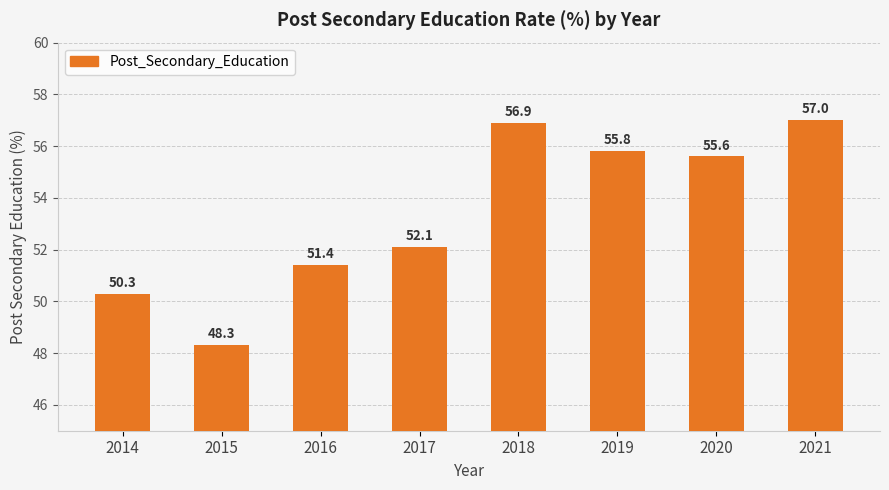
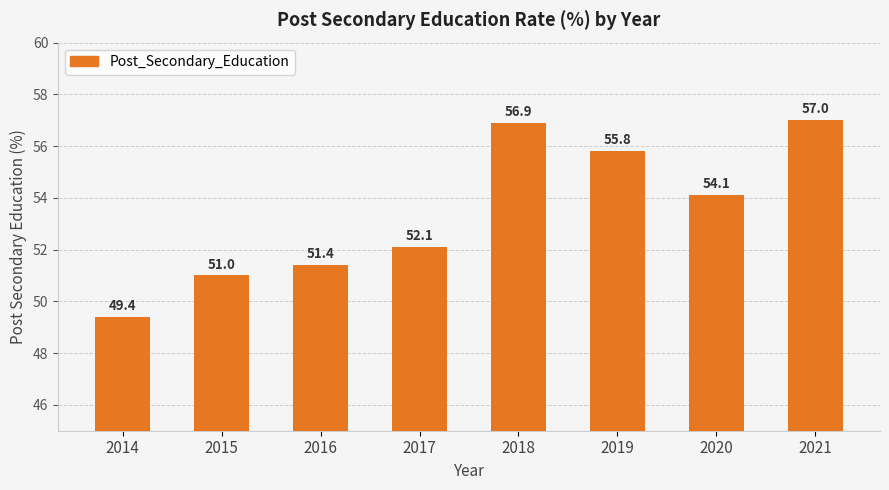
  {
-   "2014": 50.3,
-   "2015": 48.3,
+   "2014": 49.4,
+   "2015": 51.0,
    "2016": 51.4,
    "2017": 52.1,
    "2018": 56.9,
    "2019": 55.8,
-   "2020": 55.6,
+   "2020": 54.1,
    "2021": 57.0
  }
